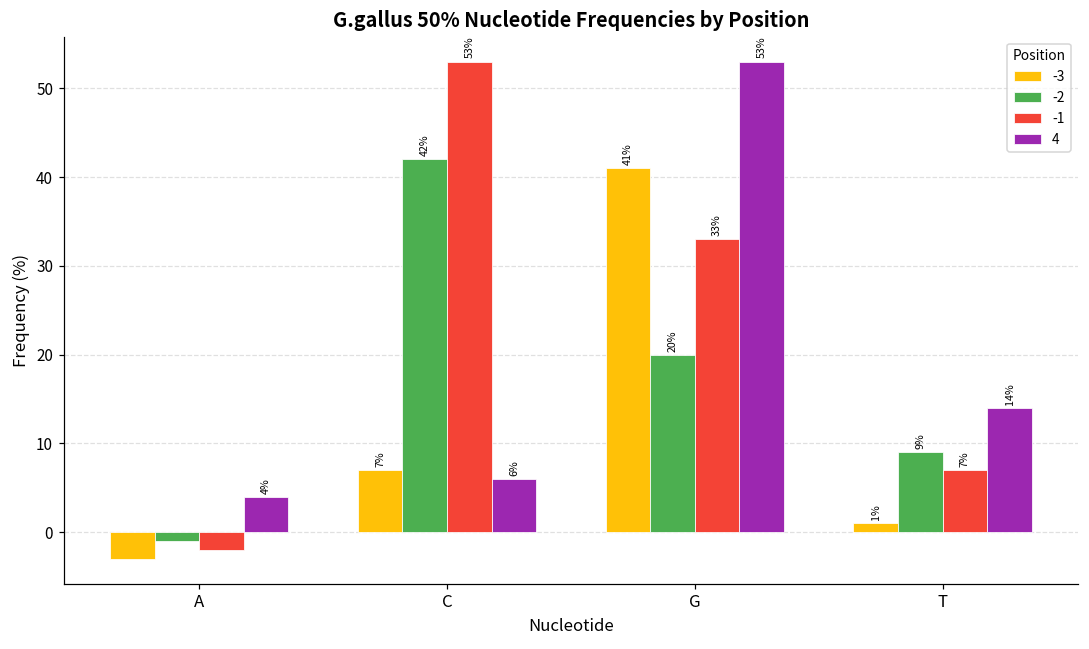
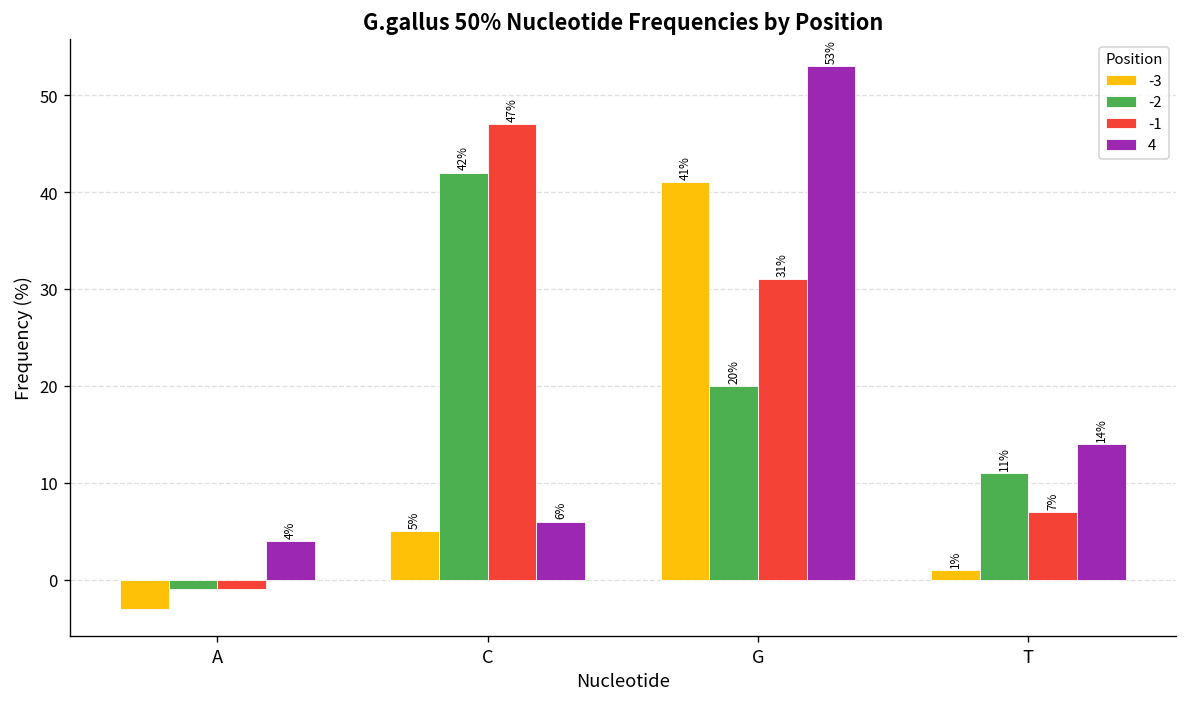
  {
    "-3": {
-     "C": "7%",
+     "C": "5%",
      "G": "41%",
      "T": "1%"
    },
    "-2": {
      "C": "42%",
      "G": "20%",
-     "T": "9%"
+     "T": "11%"
    },
    "-1": {
-     "A": "-2",
-     "C": "53%",
-     "G": "33%",
+     "A": "-1",
+     "C": "47%",
+     "G": "31%",
      "T": "7%"
    },
    "4": {
      "A": "4%",
      "C": "6%",
      "G": "53%",
      "T": "14%"
    }
  }
